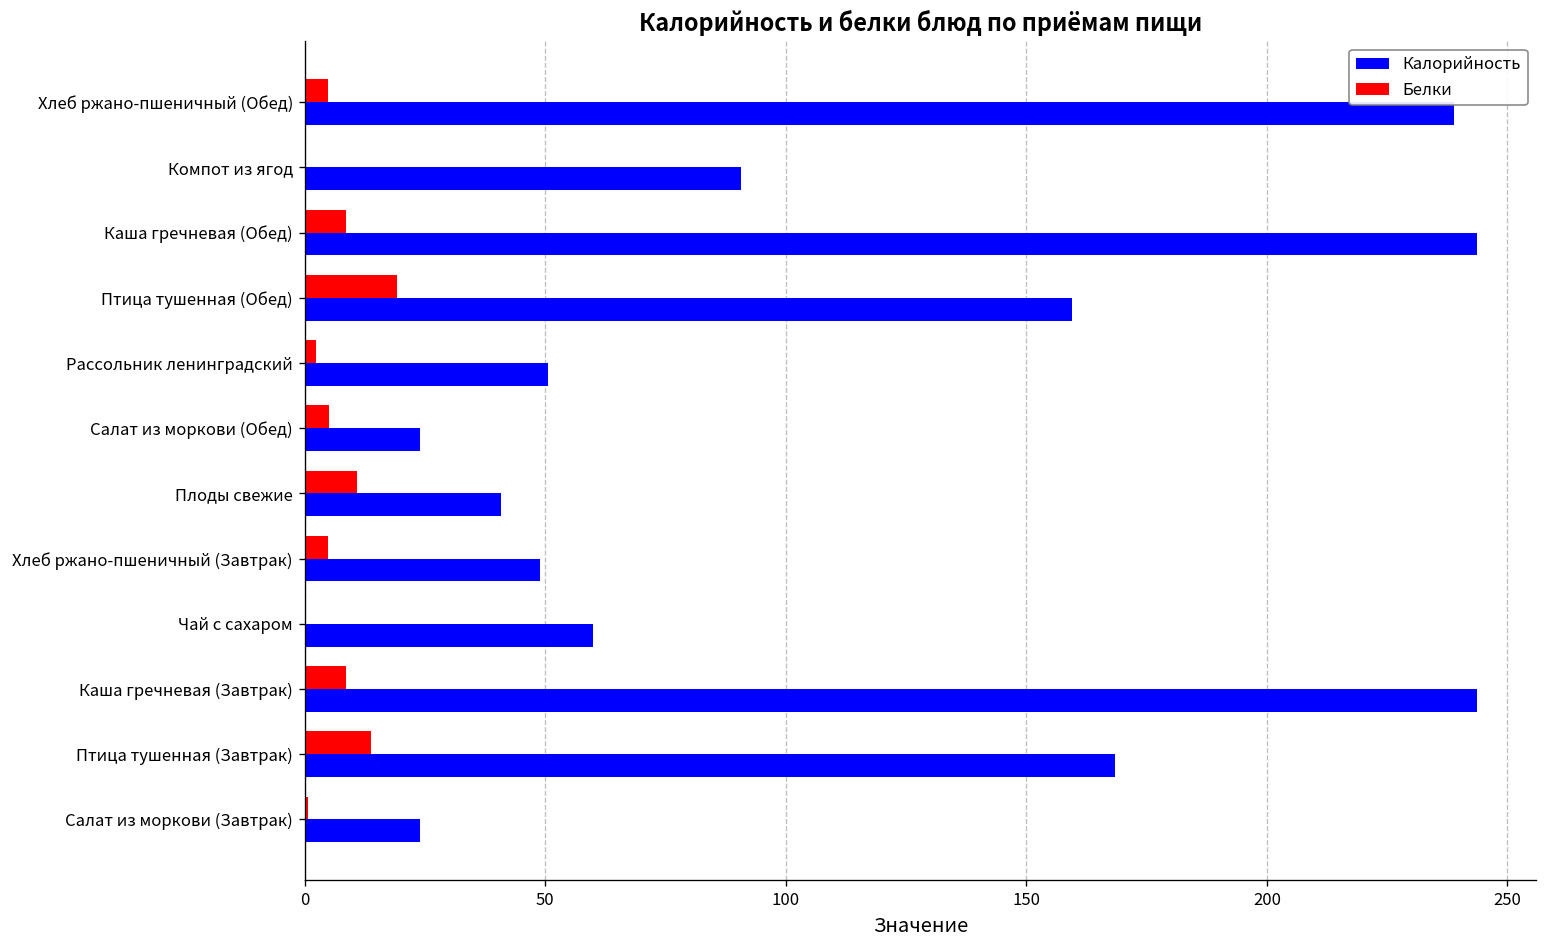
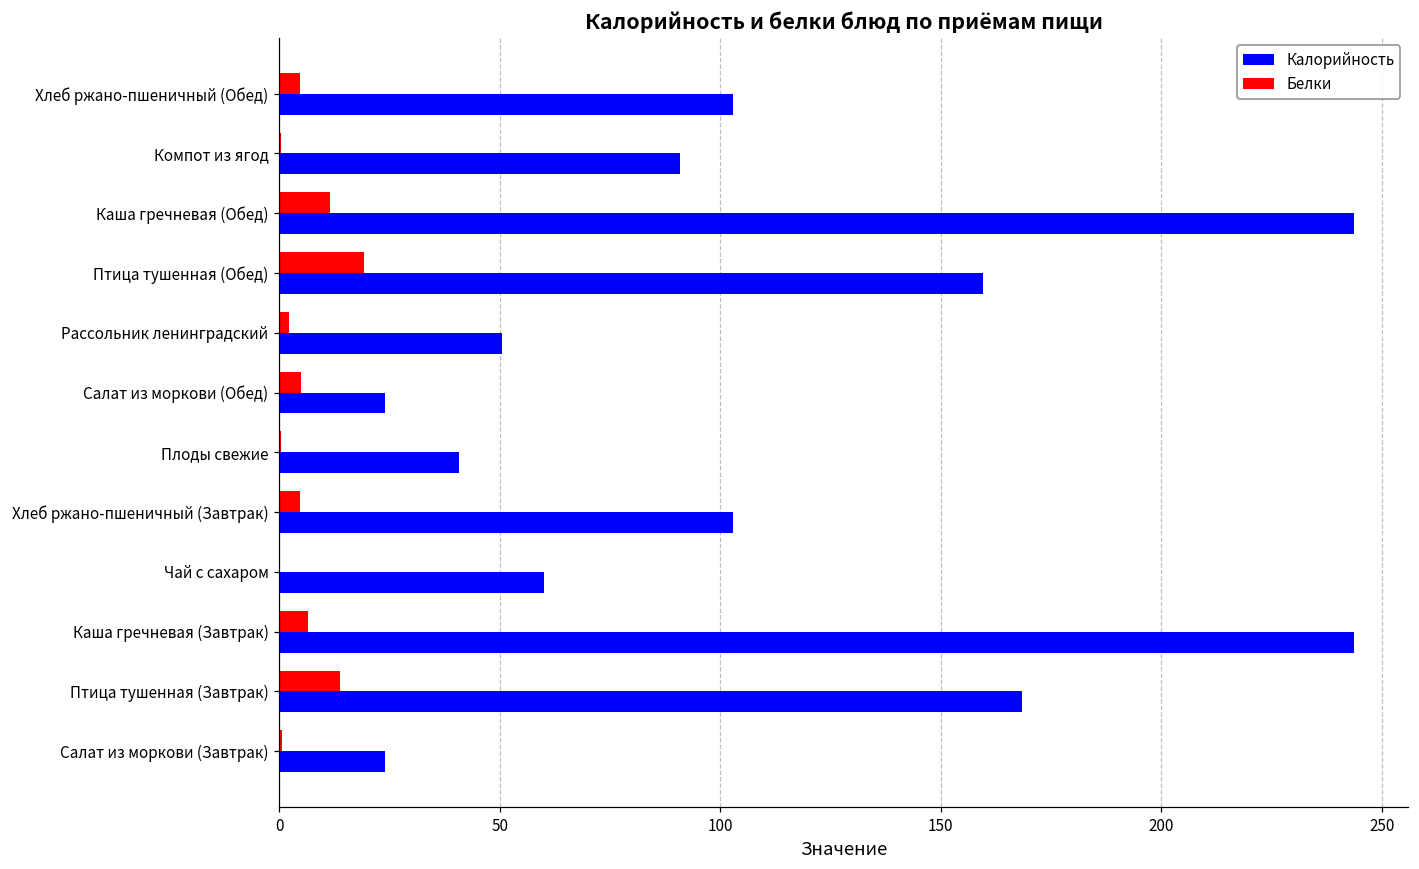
  {
    "Калорийность": {
-     "Хлеб ржано-пшеничный (Обед)": 239,
+     "Хлеб ржано-пшеничный (Обед)": 103,
      "Компот из ягод": 91,
      "Каша гречневая (Обед)": 244,
      "Птица тушенная (Обед)": 160,
      "Рассольник ленинградский": 51,
      "Салат из моркови (Обед)": 24,
      "Плоды свежие": 41,
-     "Хлеб ржано-пшеничный (Завтрак)": 49,
+     "Хлеб ржано-пшеничный (Завтрак)": 103,
      "Чай с сахаром": 60,
      "Каша гречневая (Завтрак)": 244,
      "Птица тушенная (Завтрак)": 168,
      "Салат из моркови (Завтрак)": 24
    },
    "Белки": {
      "Хлеб ржано-пшеничный (Обед)": 5,
-     "Каша гречневая (Обед)": 9,
+     "Каша гречневая (Обед)": 12,
      "Птица тушенная (Обед)": 19,
      "Рассольник ленинградский": 2,
      "Салат из моркови (Обед)": 5,
-     "Плоды свежие": 11,
+     "Плоды свежие": 0,
      "Хлеб ржано-пшеничный (Завтрак)": 5,
-     "Каша гречневая (Завтрак)": 9,
+     "Каша гречневая (Завтрак)": 7,
      "Птица тушенная (Завтрак)": 14,
      "Салат из моркови (Завтрак)": 1
    }
  }
